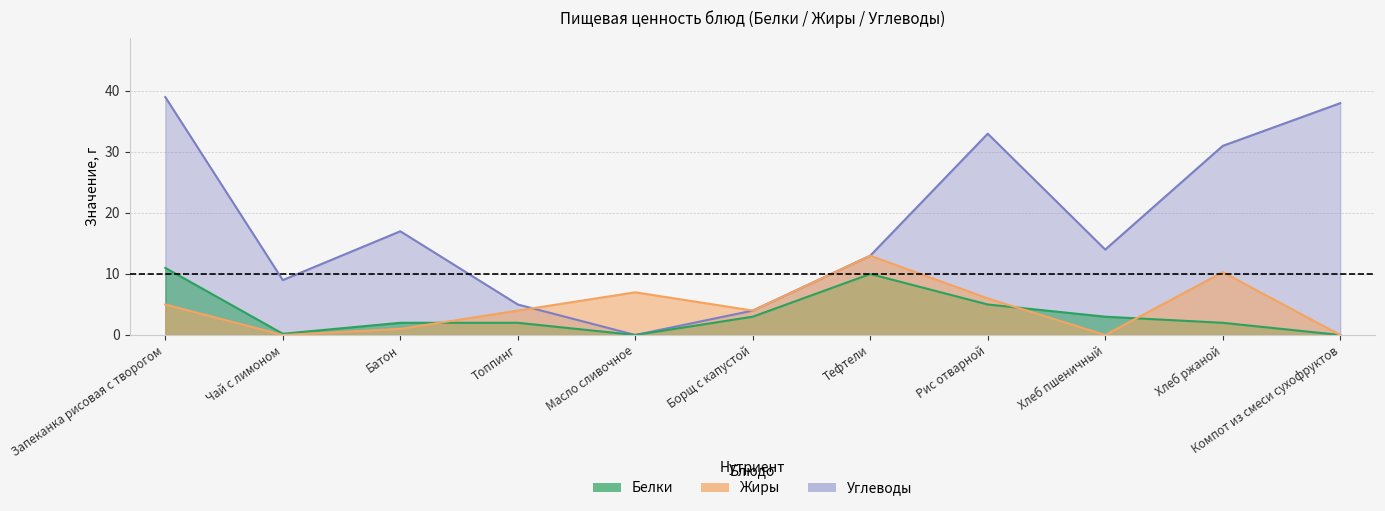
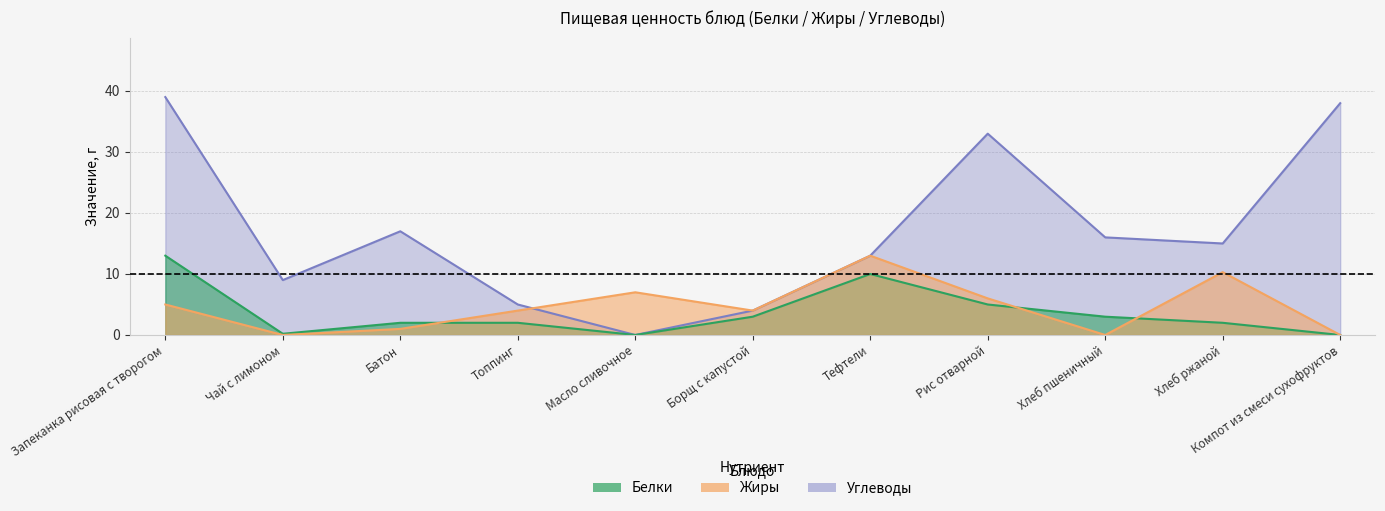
  {
    "Углеводы": {
      "Запеканка рисовая с творогом": 39,
      "Чай с лимоном": 9,
      "Батон": 17,
      "Топпинг": 5,
      "Рис отварной": 33,
-     "Хлеб пшеничный": 14,
-     "Хлеб ржаной": 31,
+     "Хлеб пшеничный": 16,
+     "Хлеб ржаной": 15,
      "Компот из смеси сухофруктов": 38
    },
    "Белки": {
-     "Запеканка рисовая с творогом": 11,
+     "Запеканка рисовая с творогом": 13,
      "Батон": 2,
      "Топпинг": 2,
      "Борщ с капустой": 3,
      "Тефтели": 10,
      "Рис отварной": 5,
      "Хлеб пшеничный": 3,
      "Хлеб ржаной": 2
    },
    "Жиры": {
      "Запеканка рисовая с творогом": 5,
      "Батон": 1,
      "Топпинг": 4,
      "Масло сливочное": 7,
      "Рис отварной": 6,
      "Хлеб пшеничный": 0,
      "Хлеб ржаной": 10
    }
  }
